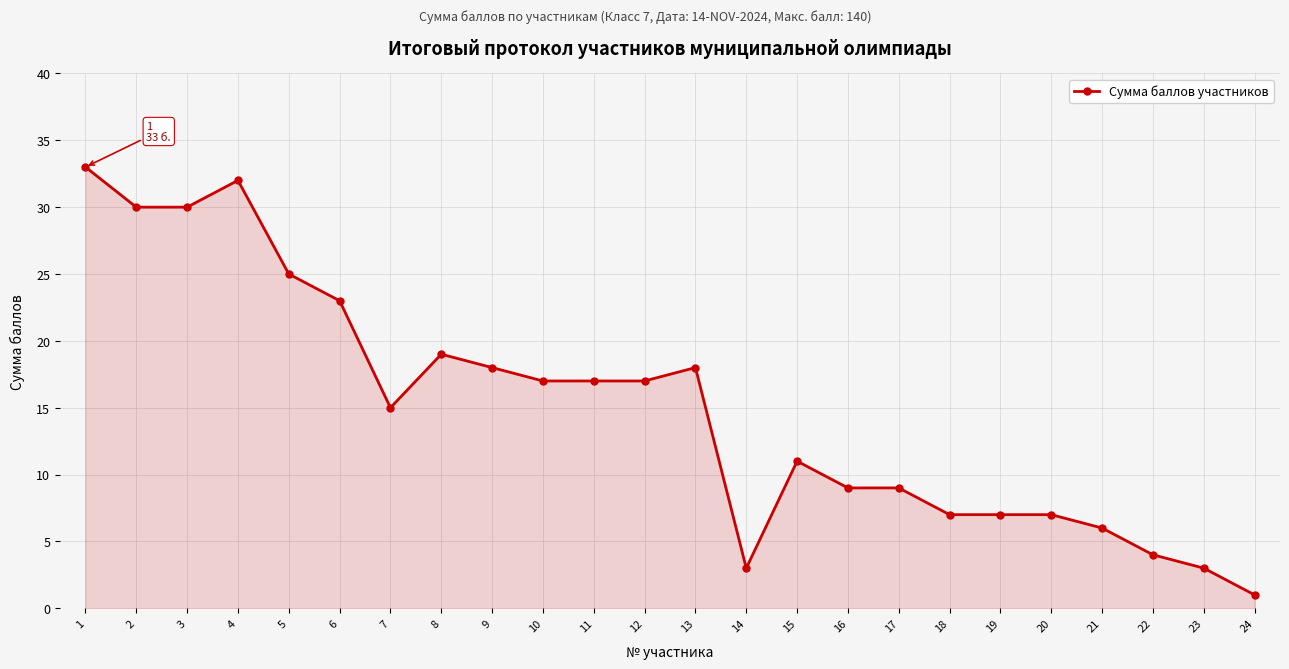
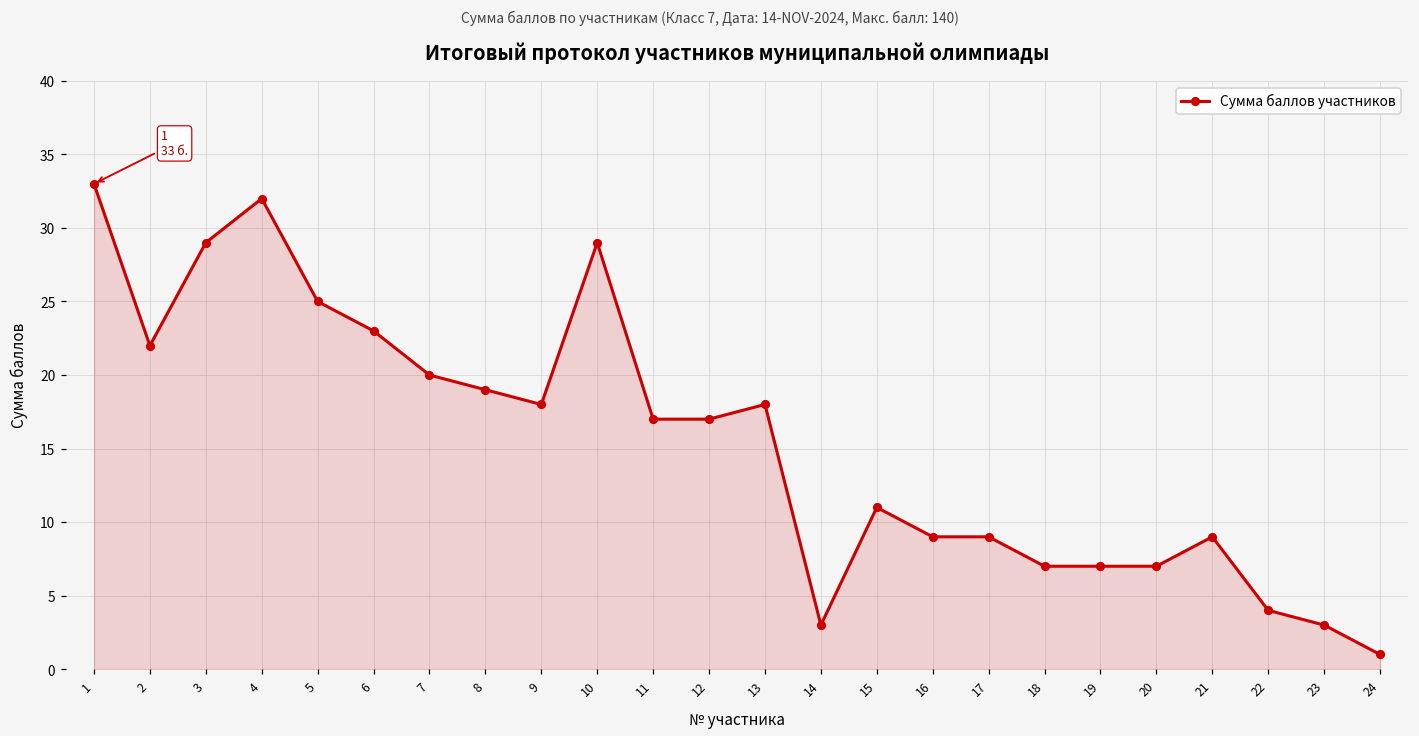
  {
-   "2": 30,
-   "3": 30,
+   "2": 22,
+   "3": 29,
    "4": 32,
    "5": 25,
    "6": 23,
-   "7": 15,
+   "7": 20,
    "8": 19,
    "9": 18,
-   "10": 17,
+   "10": 29,
    "11": 17,
    "12": 17,
    "13": 18,
    "14": 3,
    "15": 11,
    "16": 9,
    "17": 9,
    "18": 7,
    "19": 7,
    "20": 7,
-   "21": 6,
+   "21": 9,
    "22": 4,
    "23": 3,
    "24": 1
  }
